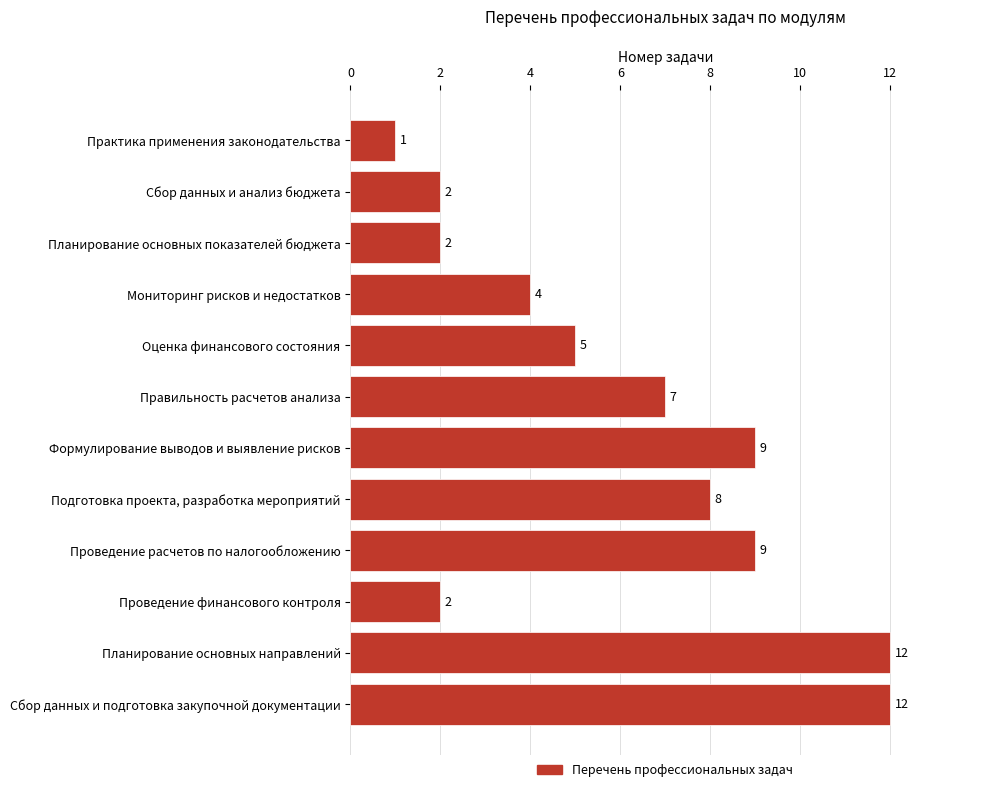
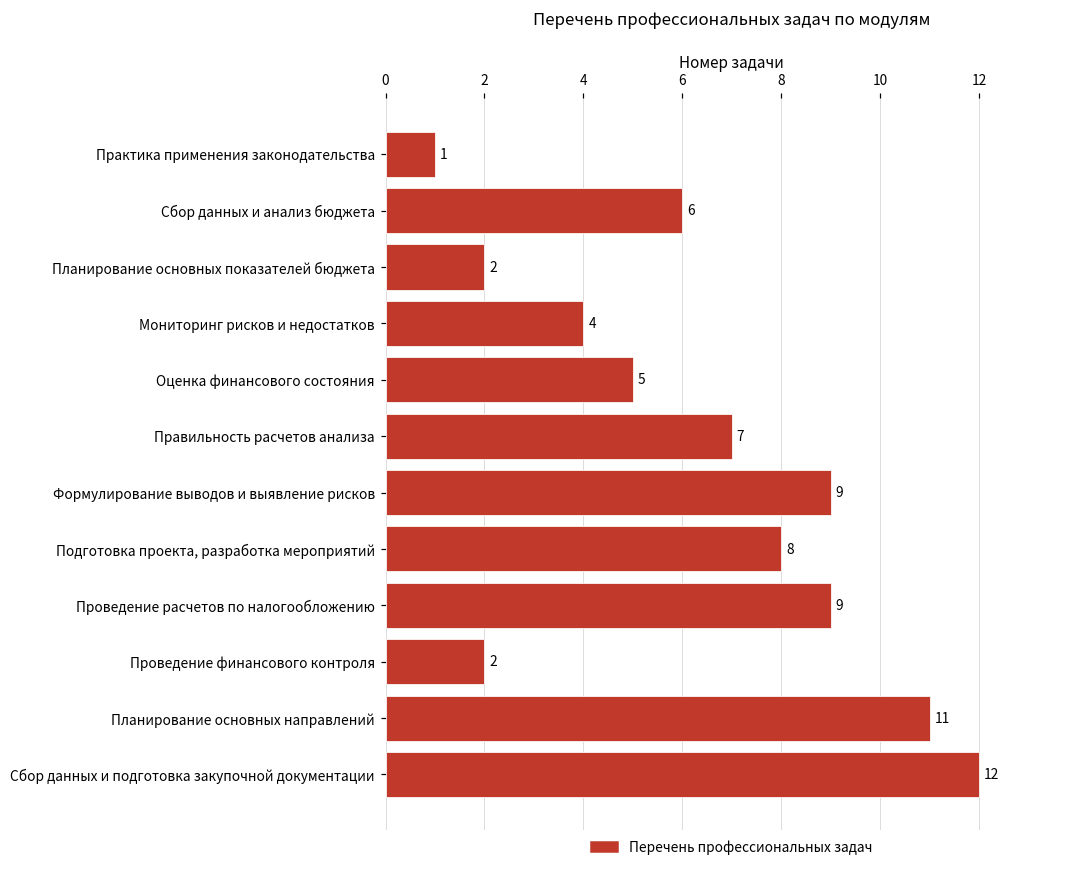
  {
    "Практика применения законодательства": 1,
-   "Сбор данных и анализ бюджета": 2,
+   "Сбор данных и анализ бюджета": 6,
    "Планирование основных показателей бюджета": 2,
    "Мониторинг рисков и недостатков": 4,
    "Оценка финансового состояния": 5,
    "Правильность расчетов анализа": 7,
    "Формулирование выводов и выявление рисков": 9,
    "Подготовка проекта, разработка мероприятий": 8,
    "Проведение расчетов по налогообложению": 9,
    "Проведение финансового контроля": 2,
-   "Планирование основных направлений": 12,
+   "Планирование основных направлений": 11,
    "Сбор данных и подготовка закупочной документации": 12
  }
